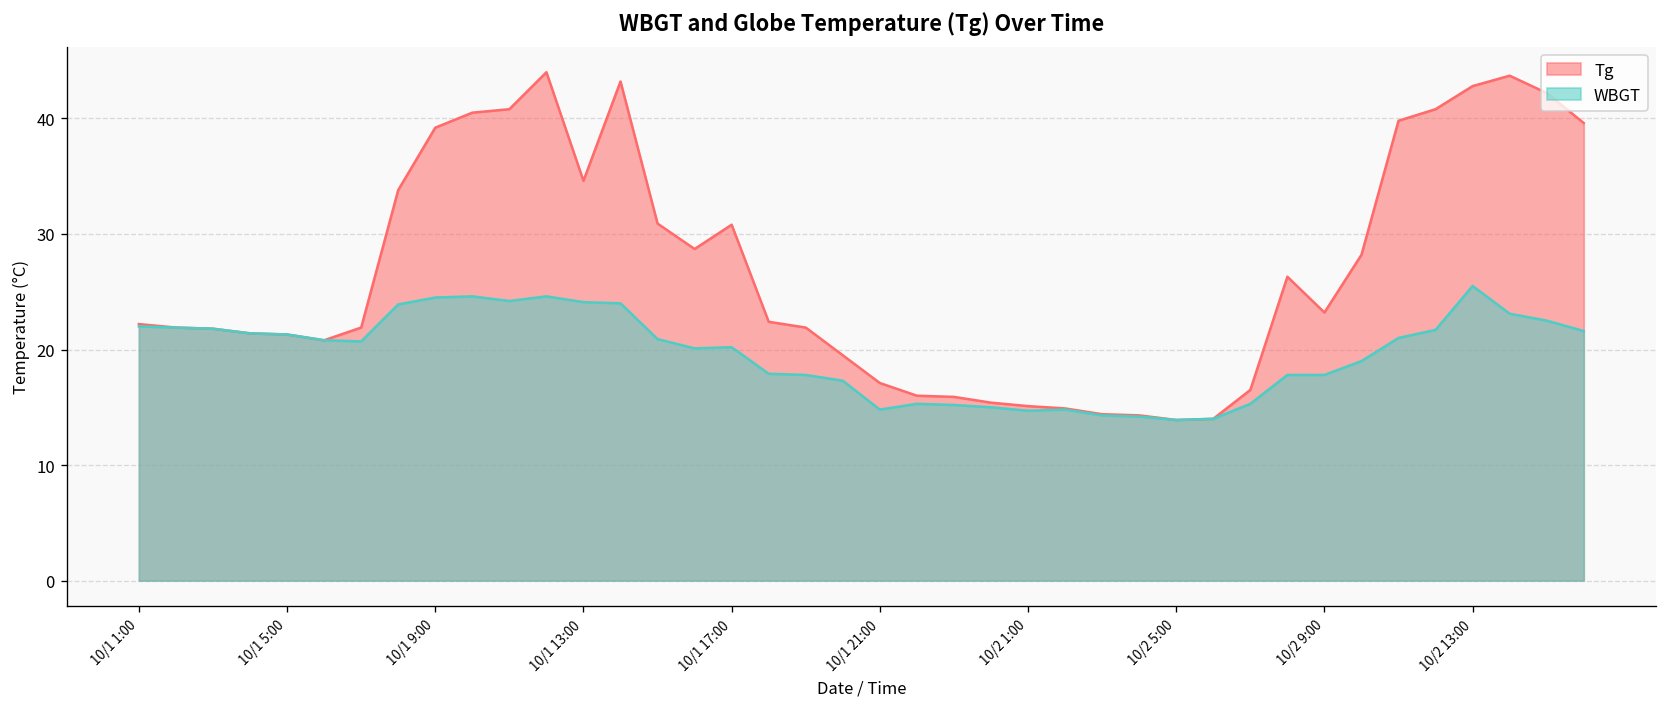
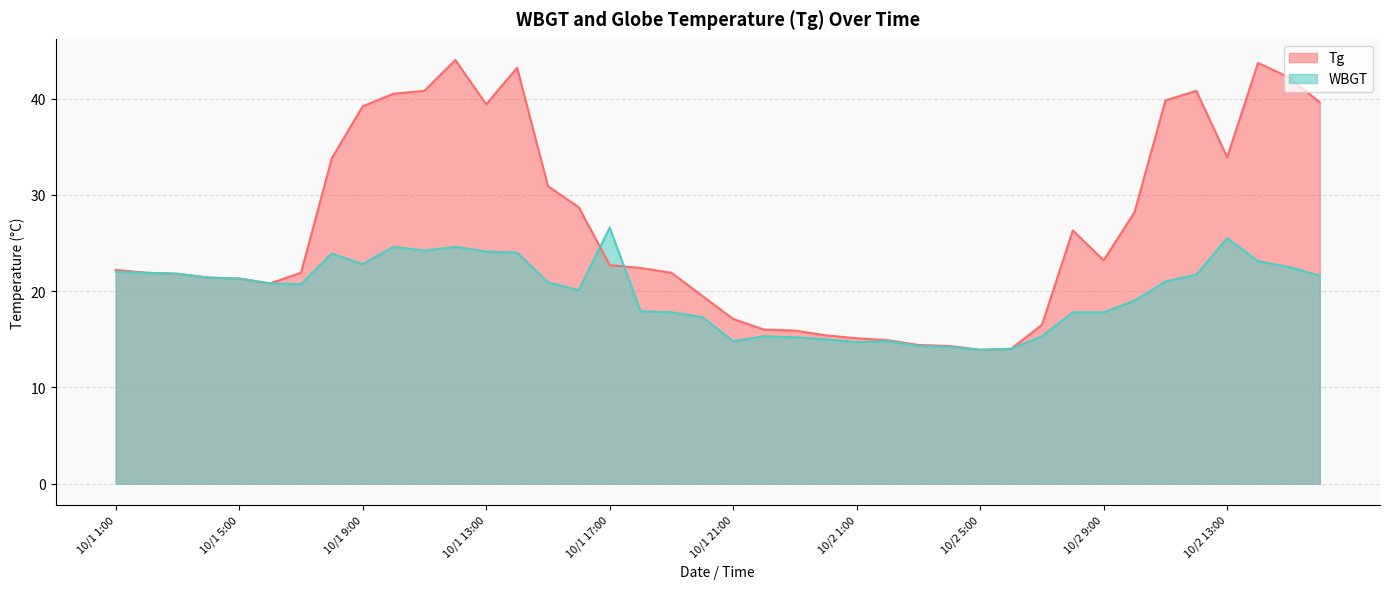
  {
    "Tg": {
      "10/1 9:00": 39,
-     "10/1 13:00": 35,
-     "10/1 17:00": 31,
+     "10/1 13:00": 39,
+     "10/1 17:00": 23,
      "10/1 21:00": 17,
      "10/2 1:00": 15,
      "10/2 9:00": 23,
-     "10/2 13:00": 43
+     "10/2 13:00": 34
    },
    "WBGT": {
-     "10/1 9:00": 25,
+     "10/1 9:00": 23,
      "10/1 13:00": 24,
-     "10/1 17:00": 20,
+     "10/1 17:00": 27,
      "10/1 21:00": 15,
      "10/2 1:00": 15,
      "10/2 9:00": 18,
      "10/2 13:00": 26
    }
  }
